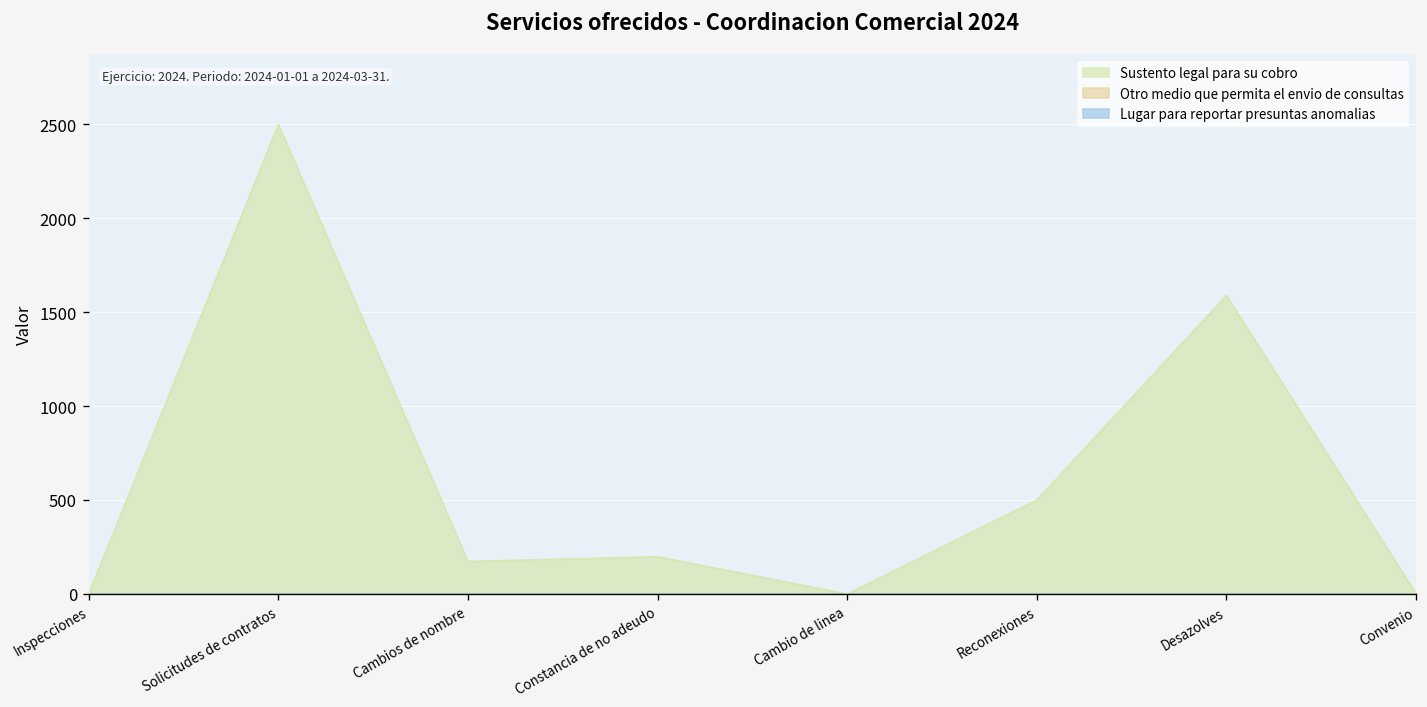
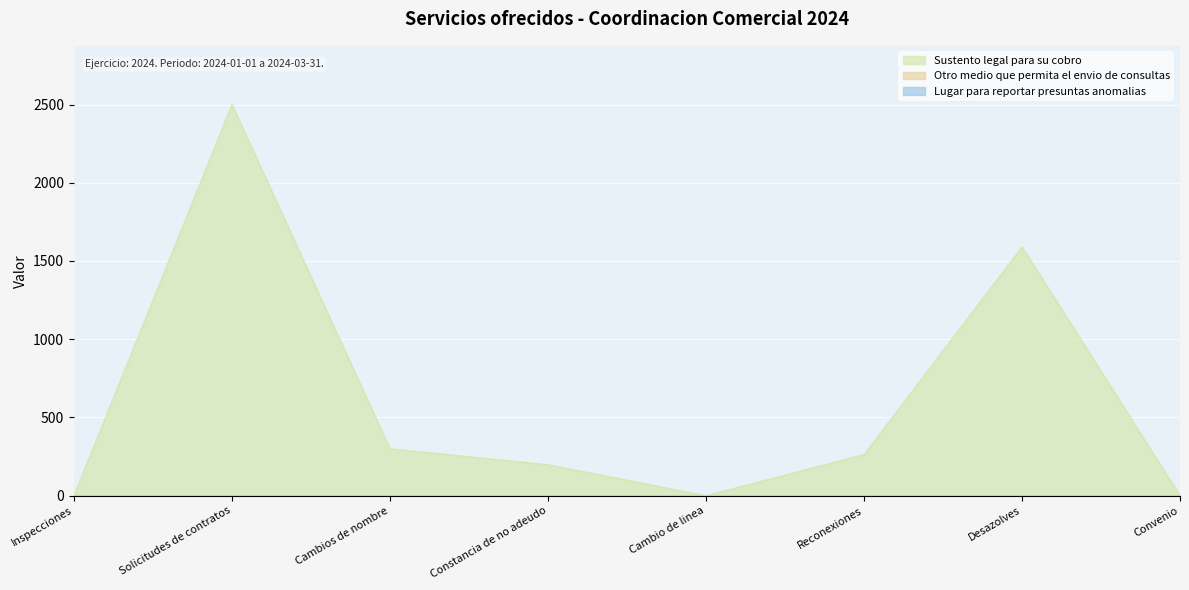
  {
    "Sustento legal para su cobro": {
      "Solicitudes de contratos": 2500,
-     "Cambios de nombre": 170,
+     "Cambios de nombre": 300,
      "Constancia de no adeudo": 200,
-     "Reconexiones": 500,
+     "Reconexiones": 260,
      "Desazolves": 1590
    },
    "Lugar para reportar presuntas anomalias": {
      "Solicitudes de contratos": 0,
      "Cambios de nombre": 0,
      "Constancia de no adeudo": 0,
      "Reconexiones": 0,
      "Desazolves": 0
    }
  }
